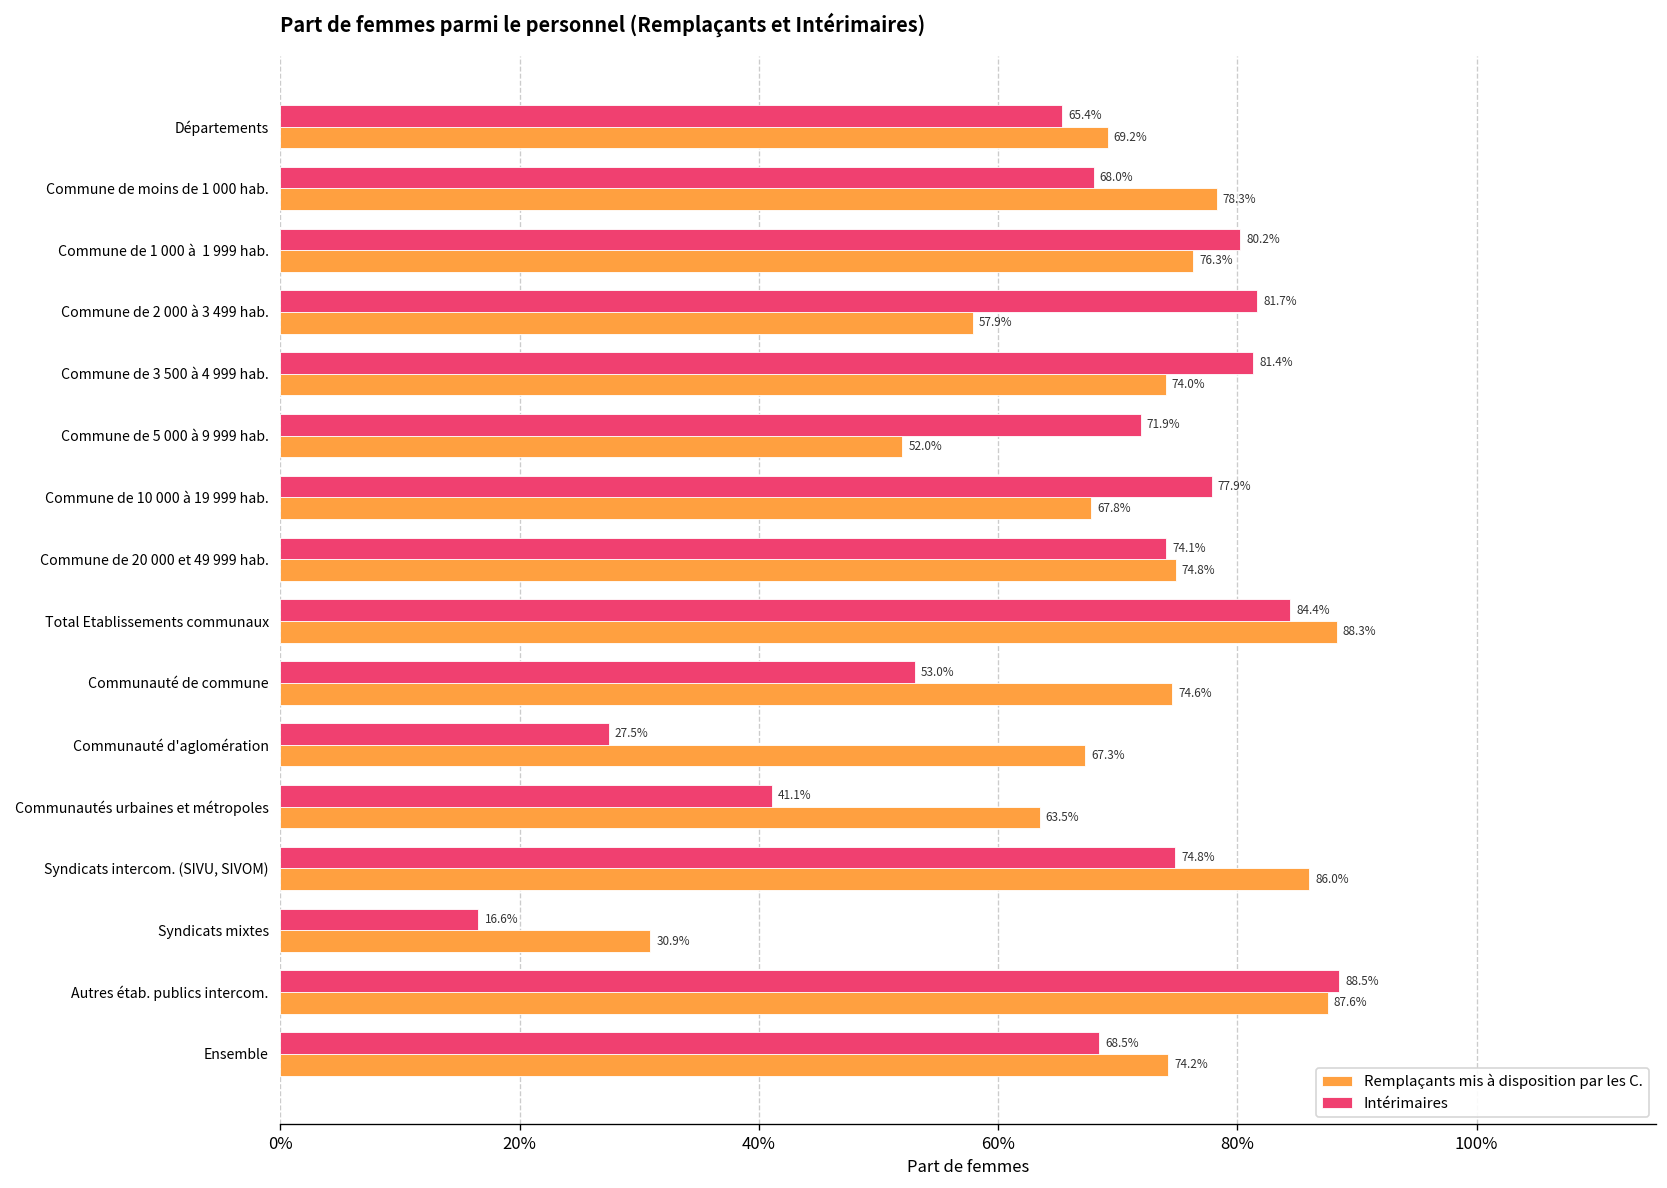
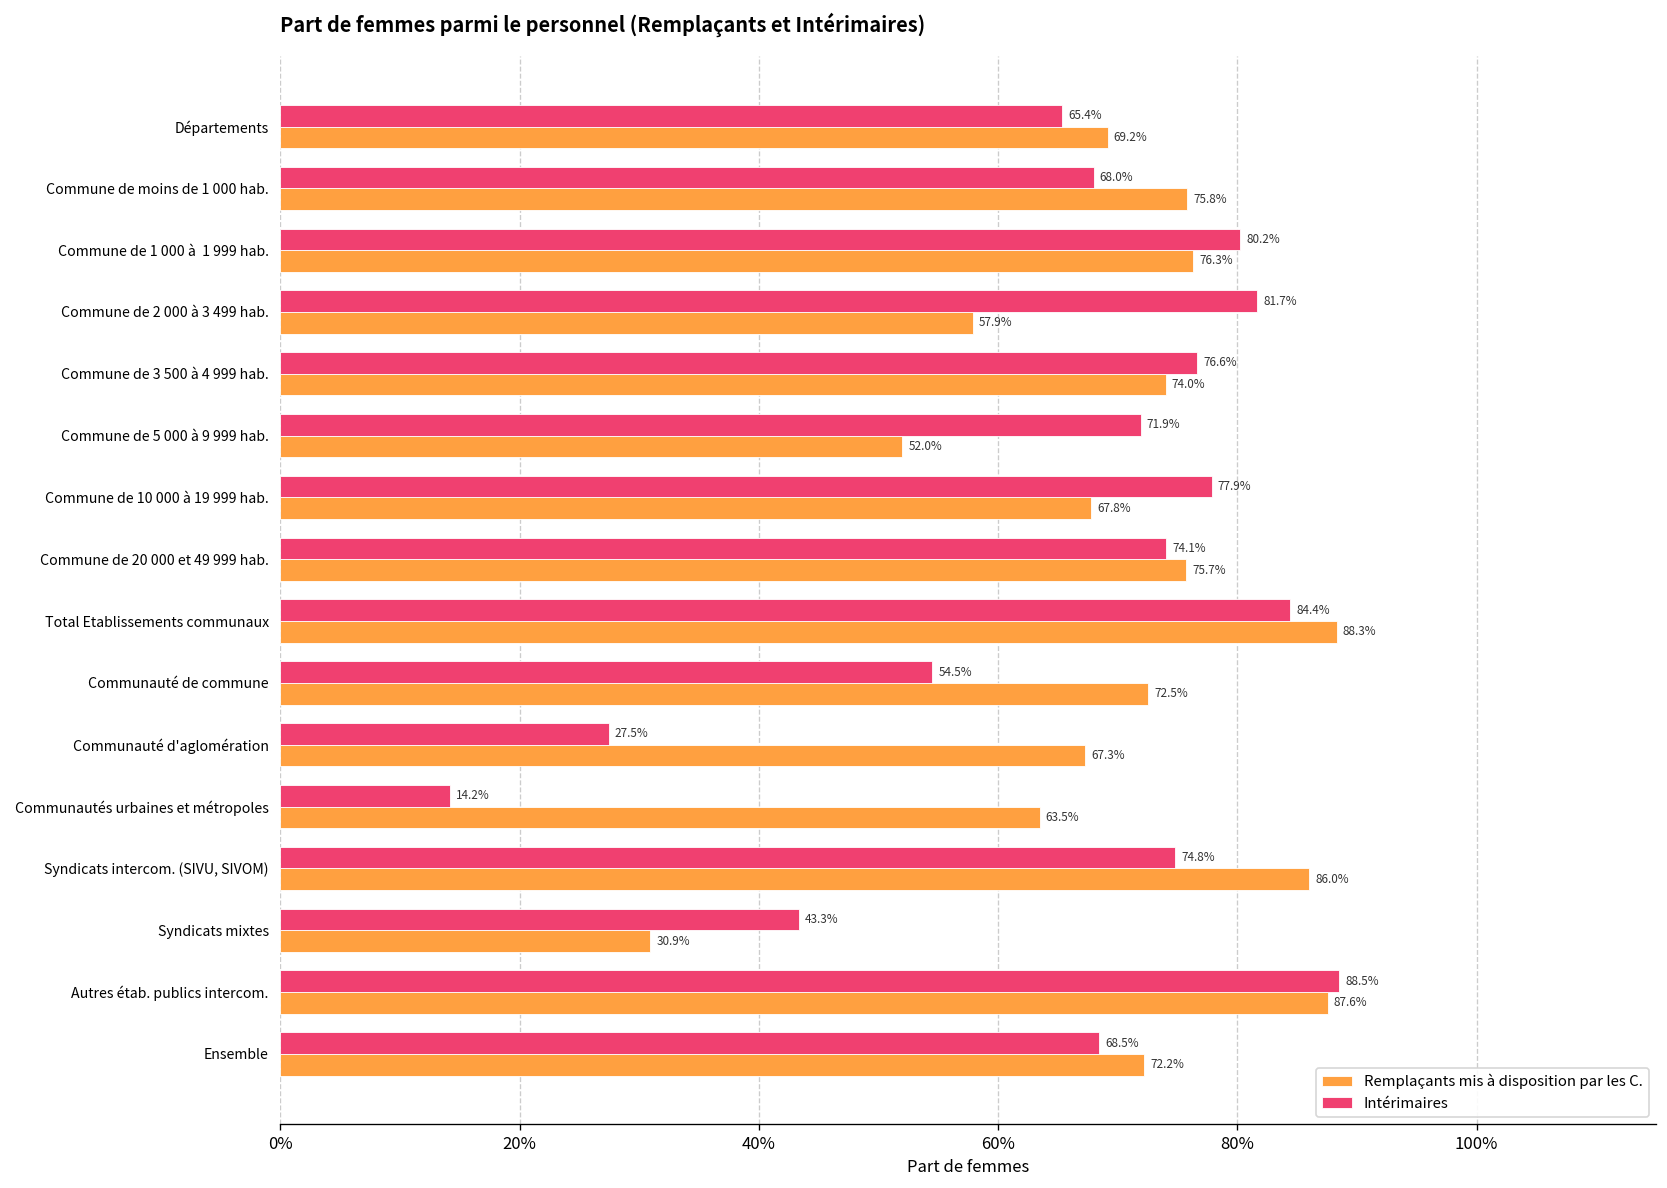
  {
    "Remplaçants mis à disposition par les C.": {
      "Départements": "69.2%",
-     "Commune de moins de 1 000 hab.": "78.3%",
+     "Commune de moins de 1 000 hab.": "75.8%",
      "Commune de 1 000 à 1 999 hab.": "76.3%",
      "Commune de 2 000 à 3 499 hab.": "57.9%",
      "Commune de 3 500 à 4 999 hab.": "74.0%",
      "Commune de 5 000 à 9 999 hab.": "52.0%",
      "Commune de 10 000 à 19 999 hab.": "67.8%",
-     "Commune de 20 000 et 49 999 hab.": "74.8%",
+     "Commune de 20 000 et 49 999 hab.": "75.7%",
      "Total Etablissements communaux": "88.3%",
-     "Communauté de commune": "74.6%",
+     "Communauté de commune": "72.5%",
      "Communauté d'aglomération": "67.3%",
      "Communautés urbaines et métropoles": "63.5%",
      "Syndicats intercom. (SIVU, SIVOM)": "86.0%",
      "Syndicats mixtes": "30.9%",
      "Autres étab. publics intercom.": "87.6%",
-     "Ensemble": "74.2%"
+     "Ensemble": "72.2%"
    },
    "Intérimaires": {
      "Départements": "65.4%",
      "Commune de moins de 1 000 hab.": "68.0%",
      "Commune de 1 000 à 1 999 hab.": "80.2%",
      "Commune de 2 000 à 3 499 hab.": "81.7%",
-     "Commune de 3 500 à 4 999 hab.": "81.4%",
+     "Commune de 3 500 à 4 999 hab.": "76.6%",
      "Commune de 5 000 à 9 999 hab.": "71.9%",
      "Commune de 10 000 à 19 999 hab.": "77.9%",
      "Commune de 20 000 et 49 999 hab.": "74.1%",
      "Total Etablissements communaux": "84.4%",
-     "Communauté de commune": "53.0%",
+     "Communauté de commune": "54.5%",
      "Communauté d'aglomération": "27.5%",
-     "Communautés urbaines et métropoles": "41.1%",
+     "Communautés urbaines et métropoles": "14.2%",
      "Syndicats intercom. (SIVU, SIVOM)": "74.8%",
-     "Syndicats mixtes": "16.6%",
+     "Syndicats mixtes": "43.3%",
      "Autres étab. publics intercom.": "88.5%",
      "Ensemble": "68.5%"
    }
  }
